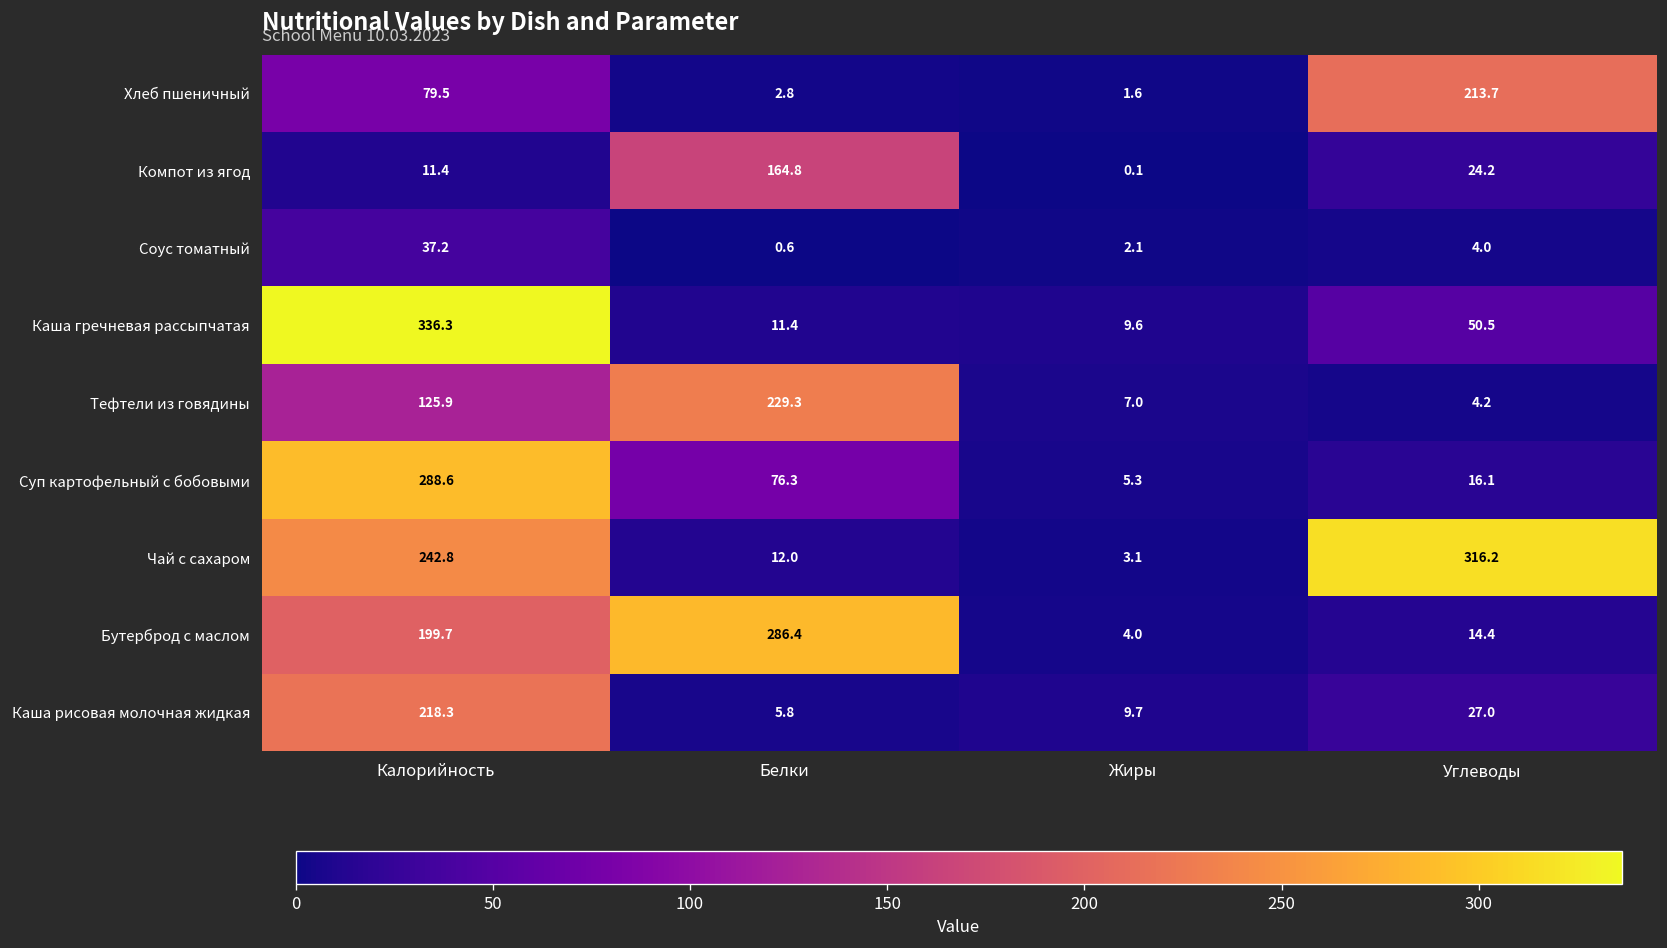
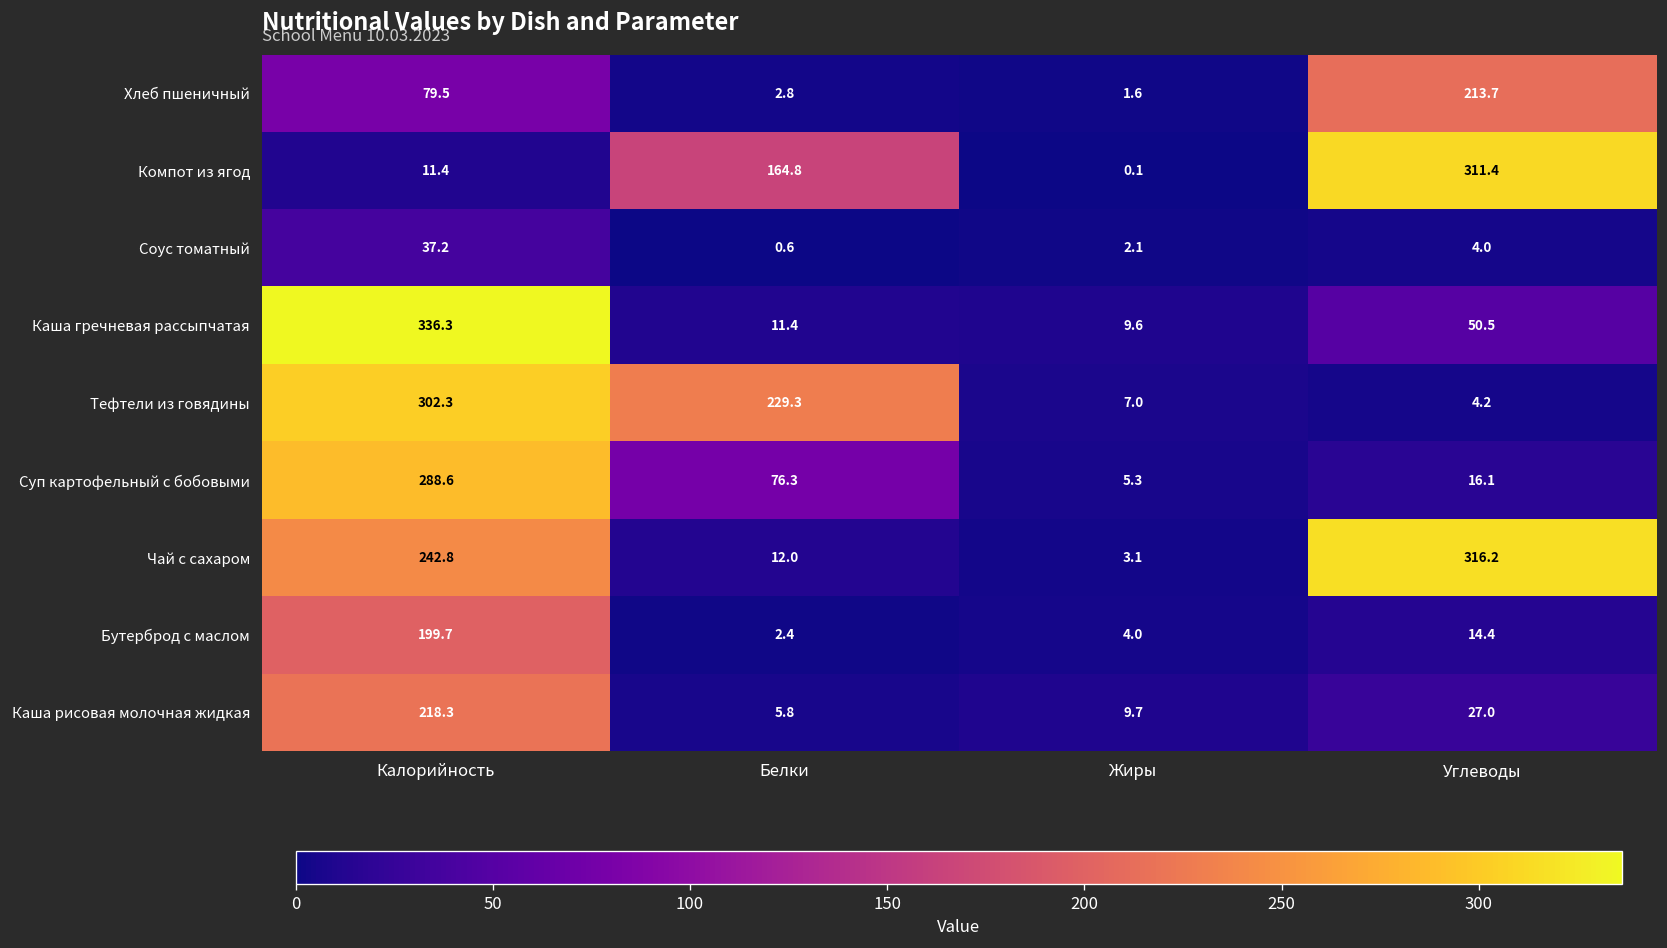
  {
    "Хлеб пшеничный": {
      "Калорийность": 79.5,
      "Белки": 2.8,
      "Жиры": 1.6,
      "Углеводы": 213.7
    },
    "Компот из ягод": {
      "Калорийность": 11.4,
      "Белки": 164.8,
      "Жиры": 0.1,
-     "Углеводы": 24.2
+     "Углеводы": 311.4
    },
    "Соус томатный": {
      "Калорийность": 37.2,
      "Белки": 0.6,
      "Жиры": 2.1,
      "Углеводы": 4.0
    },
    "Каша гречневая рассыпчатая": {
      "Калорийность": 336.3,
      "Белки": 11.4,
      "Жиры": 9.6,
      "Углеводы": 50.5
    },
    "Тефтели из говядины": {
-     "Калорийность": 125.9,
+     "Калорийность": 302.3,
      "Белки": 229.3,
      "Жиры": 7.0,
      "Углеводы": 4.2
    },
    "Суп картофельный с бобовыми": {
      "Калорийность": 288.6,
      "Белки": 76.3,
      "Жиры": 5.3,
      "Углеводы": 16.1
    },
    "Чай с сахаром": {
      "Калорийность": 242.8,
      "Белки": 12.0,
      "Жиры": 3.1,
      "Углеводы": 316.2
    },
    "Бутерброд с маслом": {
      "Калорийность": 199.7,
-     "Белки": 286.4,
+     "Белки": 2.4,
      "Жиры": 4.0,
      "Углеводы": 14.4
    },
    "Каша рисовая молочная жидкая": {
      "Калорийность": 218.3,
      "Белки": 5.8,
      "Жиры": 9.7,
      "Углеводы": 27.0
    }
  }
